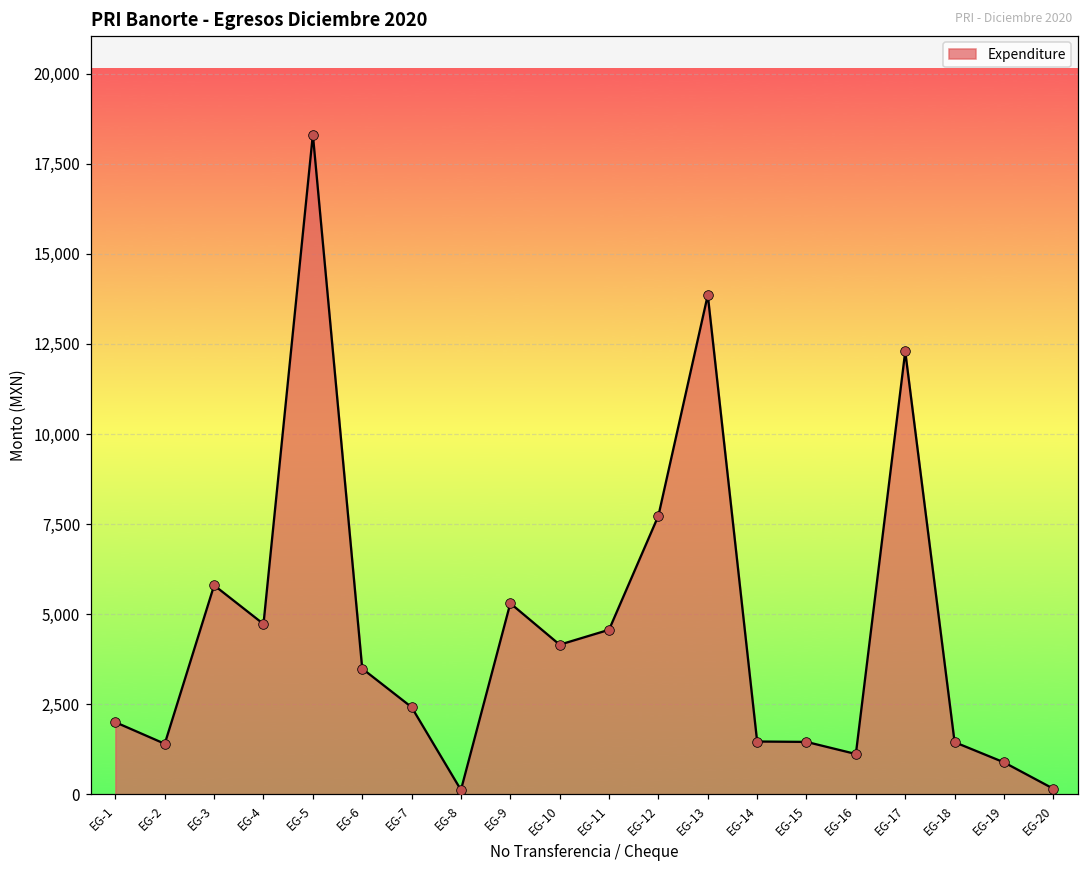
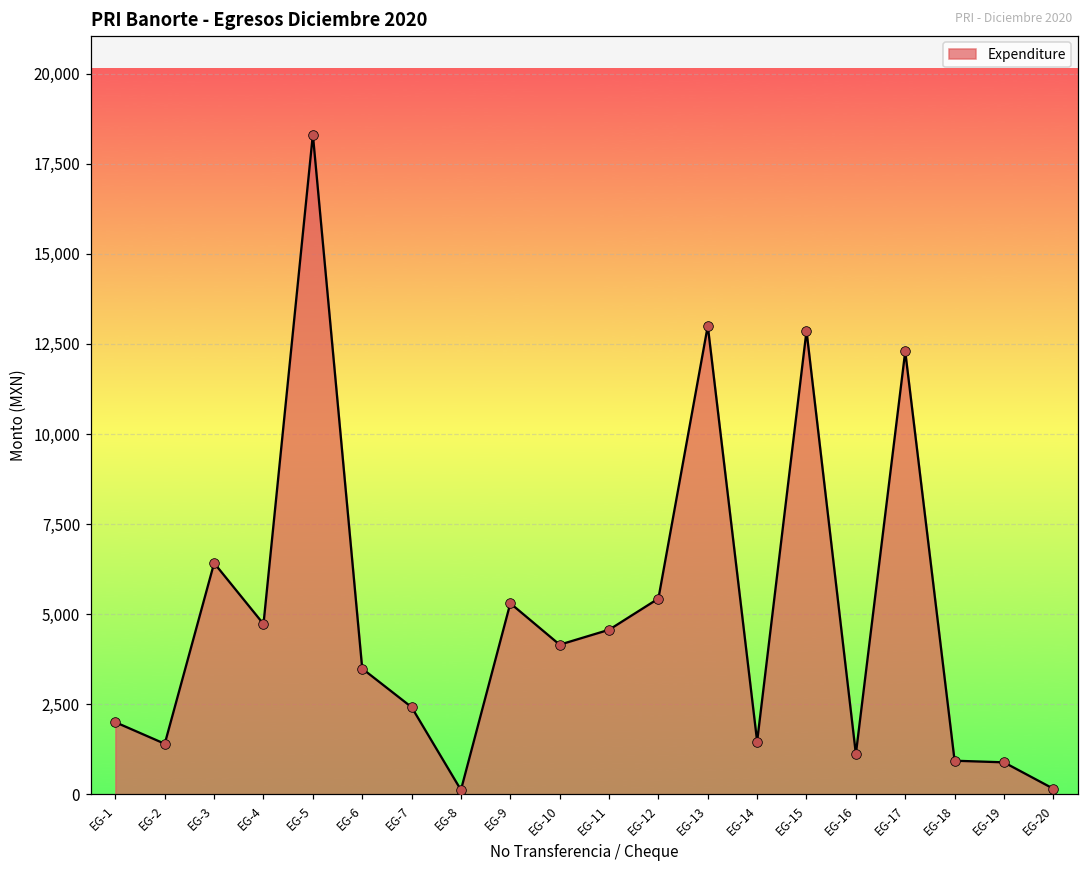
  {
    "EG-1": "2,000",
    "EG-2": "1,400",
-   "EG-3": "5,800",
+   "EG-3": "6,400",
    "EG-4": "4,700",
    "EG-5": "18,300",
    "EG-6": "3,500",
    "EG-7": "2,400",
    "EG-8": "100",
    "EG-9": "5,300",
    "EG-10": "4,200",
    "EG-11": "4,600",
-   "EG-12": "7,700",
-   "EG-13": "13,900",
+   "EG-12": "5,400",
+   "EG-13": "13,000",
    "EG-14": "1,500",
-   "EG-15": "1,500",
+   "EG-15": "12,900",
    "EG-16": "1,100",
    "EG-17": "12,300",
-   "EG-18": "1,400",
+   "EG-18": "900",
    "EG-19": "900",
    "EG-20": "200"
  }
